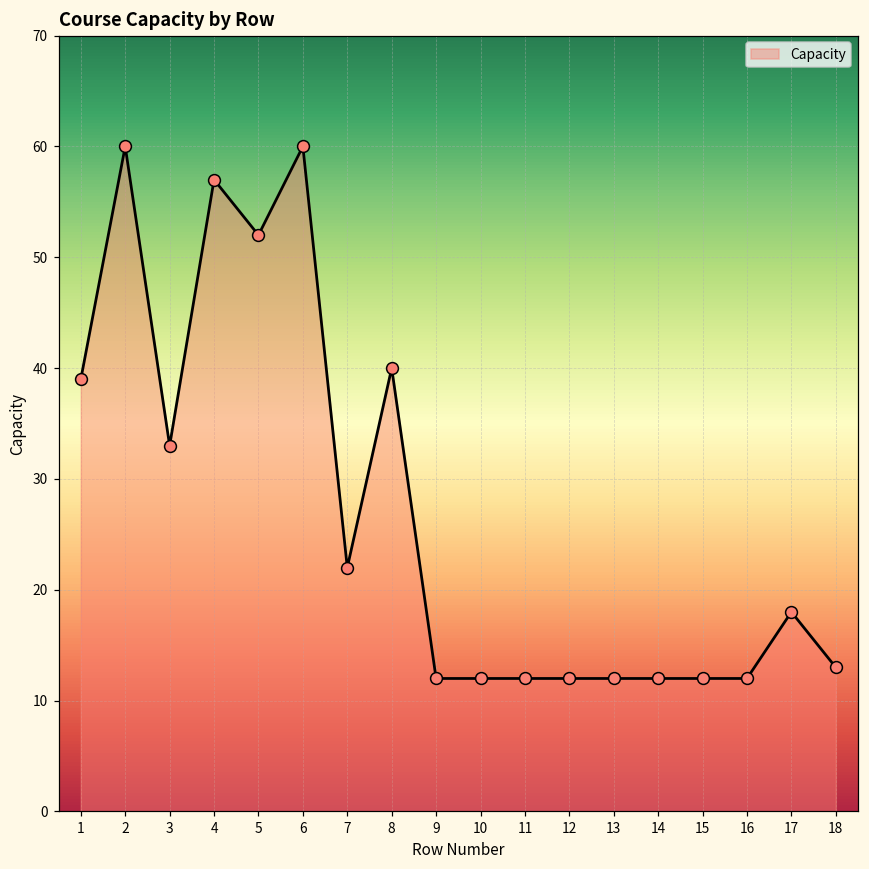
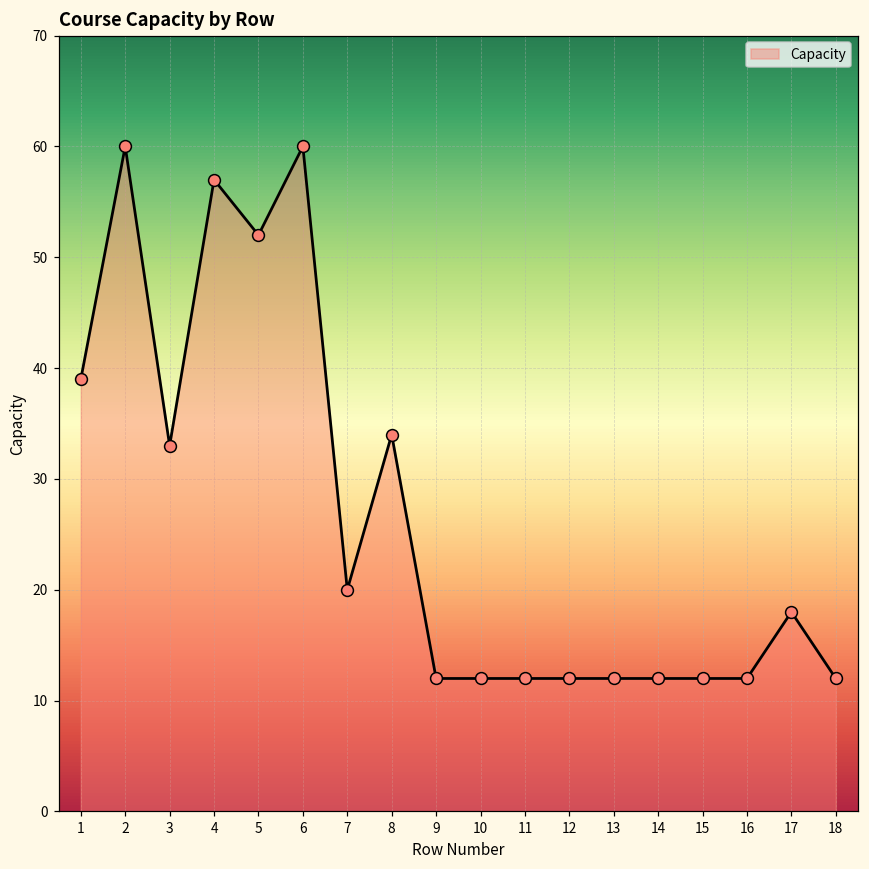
  {
    "1": 39,
    "2": 60,
    "3": 33,
    "4": 57,
    "5": 52,
    "6": 60,
-   "7": 22,
-   "8": 40,
+   "7": 20,
+   "8": 34,
    "9": 12,
    "10": 12,
    "11": 12,
    "12": 12,
    "13": 12,
    "14": 12,
    "15": 12,
    "16": 12,
    "17": 18,
-   "18": 13
+   "18": 12
  }
